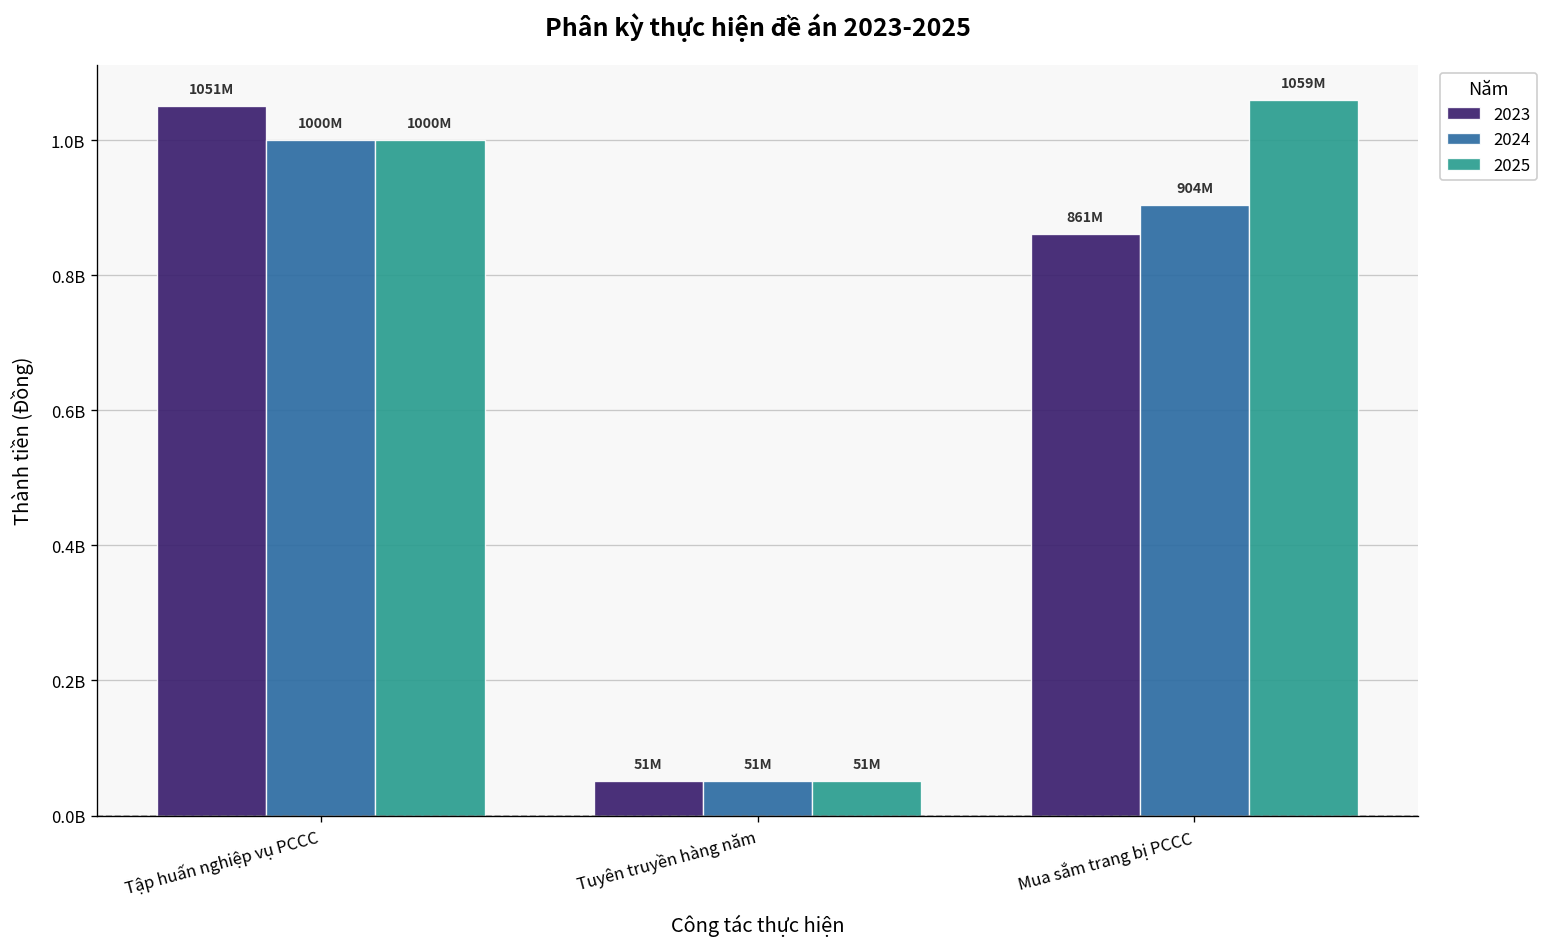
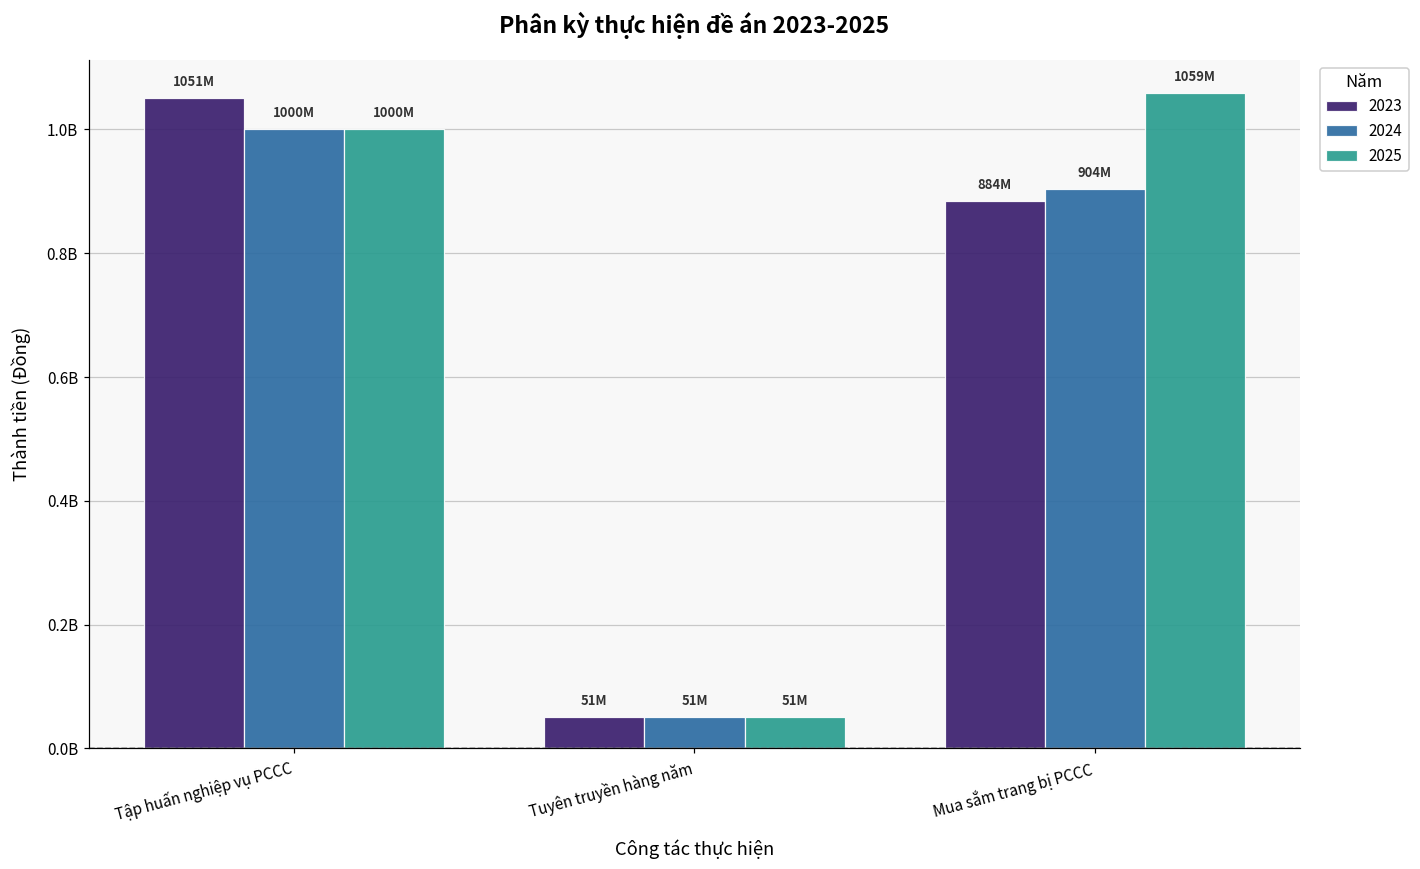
  {
    "2023": {
      "Tập huấn nghiệp vụ PCCC": "1051M",
      "Tuyên truyền hàng năm": "51M",
-     "Mua sắm trang bị PCCC": "861M"
+     "Mua sắm trang bị PCCC": "884M"
    }
  }
